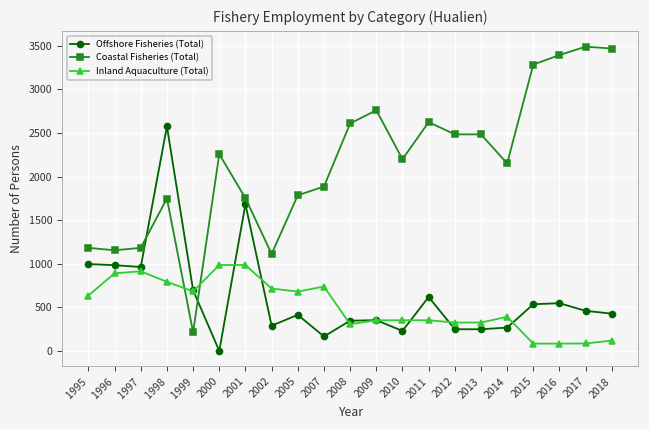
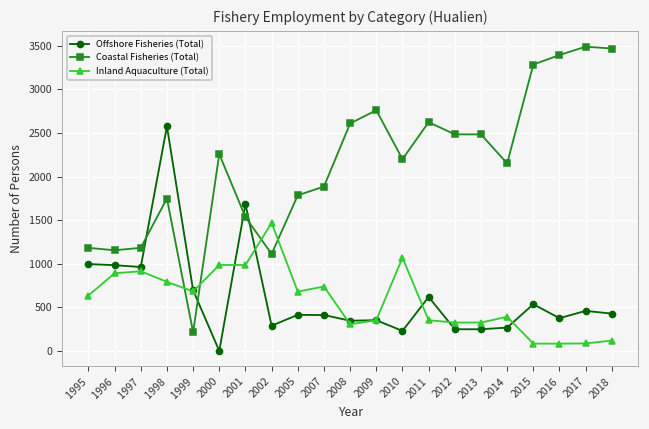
  {
    "Offshore Fisheries (Total)": {
      "1995": 1000,
      "1996": 1000,
      "1997": 1000,
      "1998": 2600,
      "2000": 0,
      "2001": 1700,
      "2002": 300,
      "2005": 400,
-     "2007": 200,
+     "2007": 400,
      "2008": 300,
      "2010": 200,
      "2011": 600,
      "2012": 200,
      "2013": 200,
      "2014": 300,
      "2015": 500,
-     "2016": 500,
+     "2016": 400,
      "2017": 500,
      "2018": 400
    },
    "Coastal Fisheries (Total)": {
      "1995": 1200,
      "1996": 1200,
      "1997": 1200,
      "1998": 1700,
      "1999": 200,
      "2000": 2300,
-     "2001": 1800,
+     "2001": 1500,
      "2002": 1100,
      "2005": 1800,
      "2007": 1900,
      "2008": 2600,
      "2009": 2800,
      "2010": 2200,
      "2011": 2600,
      "2012": 2500,
      "2013": 2500,
      "2014": 2200,
      "2015": 3300,
      "2016": 3400,
      "2017": 3500,
      "2018": 3500
    },
    "Inland Aquaculture (Total)": {
      "1995": 600,
      "1996": 900,
      "1997": 900,
      "1998": 800,
      "2000": 1000,
      "2001": 1000,
-     "2002": 700,
+     "2002": 1500,
      "2005": 700,
      "2007": 700,
      "2008": 300,
-     "2010": 400,
+     "2010": 1100,
      "2011": 400,
      "2012": 300,
      "2013": 300,
      "2014": 400,
      "2015": 100,
      "2016": 100,
      "2017": 100,
      "2018": 100
    }
  }
